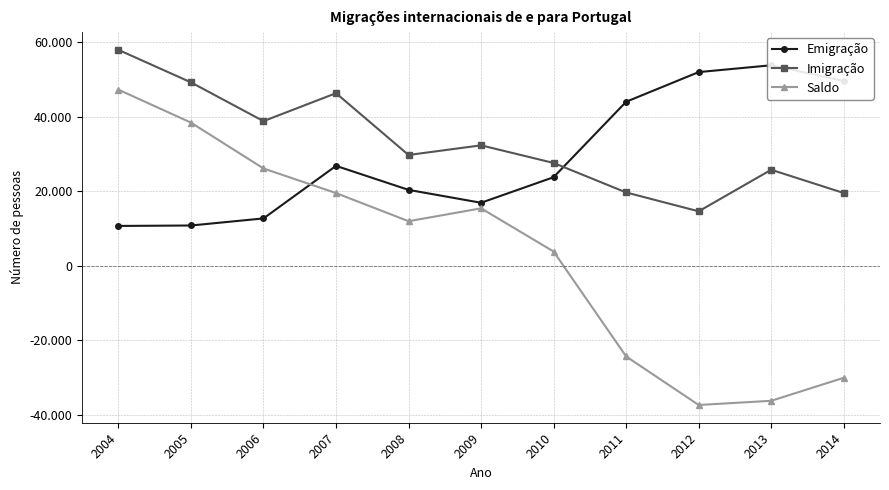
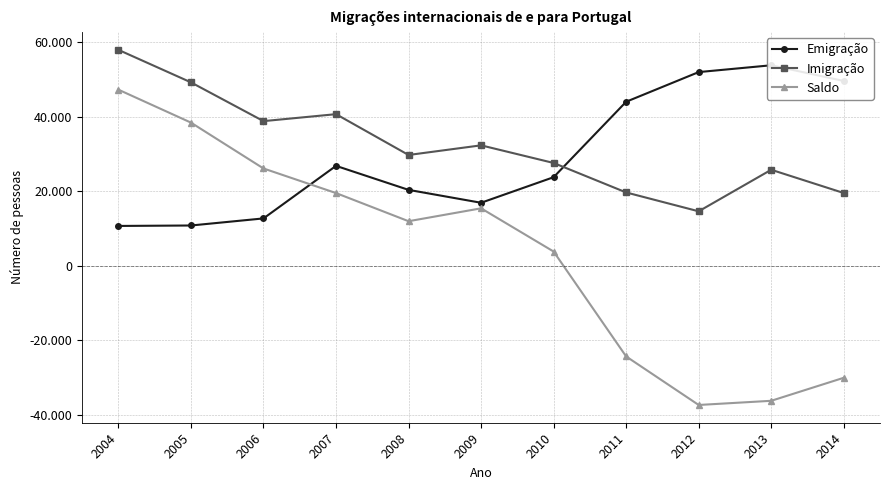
  {
    "Emigração": {
      "2004": 11,
      "2005": 11,
      "2006": 13,
      "2007": 27,
      "2008": 20,
      "2009": 17,
      "2010": 24,
      "2011": 44,
      "2012": 52
    },
    "Imigração": {
      "2004": 58,
      "2005": 49,
      "2006": 39,
-     "2007": 46,
+     "2007": 41,
      "2008": 30,
      "2009": 32,
      "2010": 28,
      "2011": 20,
      "2012": 15,
      "2013": 26,
      "2014": 20
    },
    "Saldo": {
      "2004": 47,
      "2005": 38,
      "2006": 26,
      "2007": 20,
      "2008": 12,
      "2009": 15,
      "2010": 4,
      "2011": -24,
      "2012": -37,
      "2013": -36,
      "2014": -30
    }
  }
